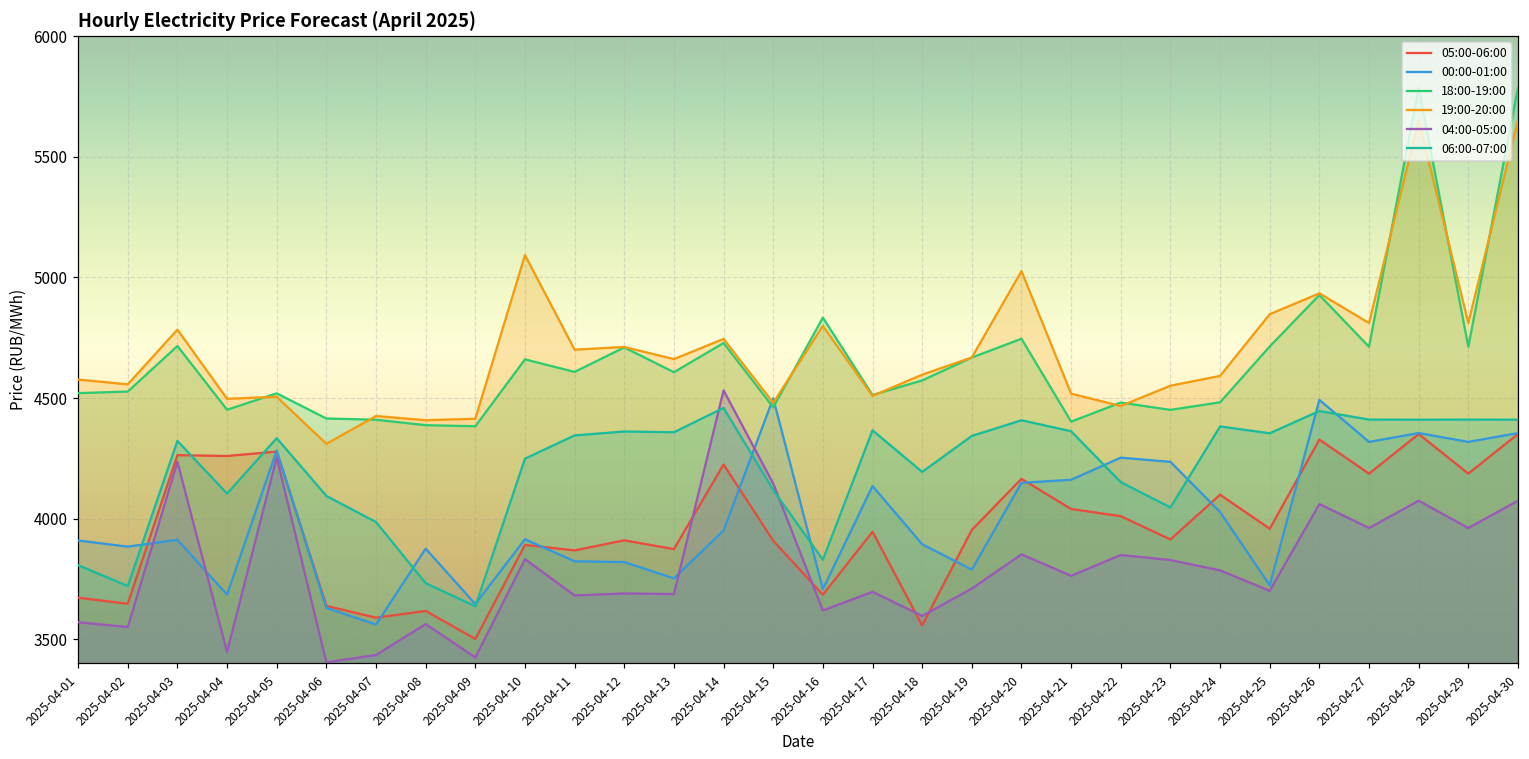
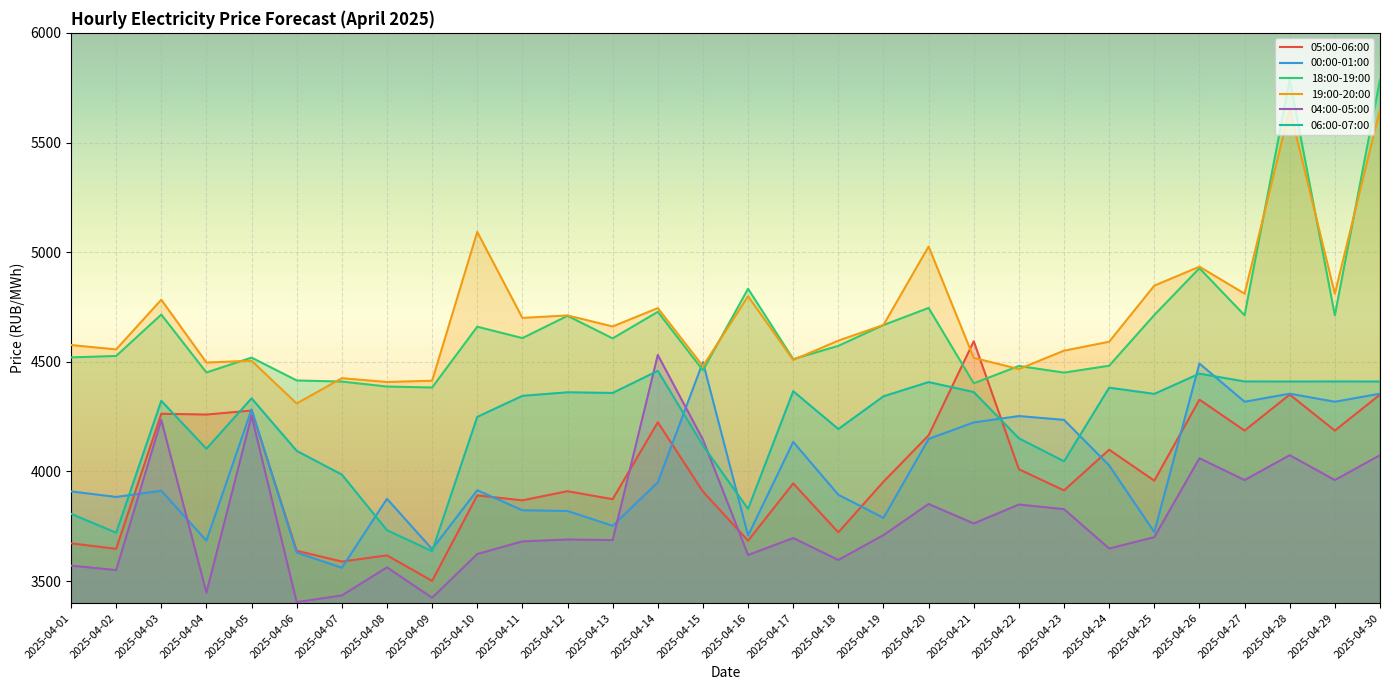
  {
    "05:00-06:00": {
      "2025-04-01": 3670,
      "2025-04-02": 3650,
      "2025-04-03": 4260,
      "2025-04-04": 4260,
      "2025-04-07": 3590,
      "2025-04-08": 3620,
      "2025-04-09": 3500,
      "2025-04-10": 3890,
      "2025-04-11": 3870,
      "2025-04-12": 3910,
      "2025-04-13": 3870,
      "2025-04-14": 4220,
      "2025-04-15": 3910,
      "2025-04-16": 3680,
      "2025-04-17": 3950,
-     "2025-04-18": 3560,
+     "2025-04-18": 3720,
      "2025-04-19": 3950,
      "2025-04-20": 4160,
-     "2025-04-21": 4040,
+     "2025-04-21": 4590,
      "2025-04-22": 4010,
      "2025-04-23": 3910,
      "2025-04-24": 4100,
      "2025-04-25": 3960,
      "2025-04-26": 4330,
      "2025-04-27": 4190,
      "2025-04-29": 4190
    },
    "00:00-01:00": {
      "2025-04-01": 3910,
      "2025-04-02": 3880,
      "2025-04-03": 3910,
      "2025-04-04": 3680,
      "2025-04-07": 3560,
      "2025-04-08": 3880,
      "2025-04-10": 3910,
      "2025-04-11": 3820,
      "2025-04-12": 3820,
      "2025-04-13": 3750,
      "2025-04-14": 3950,
      "2025-04-15": 4500,
      "2025-04-16": 3710,
      "2025-04-17": 4130,
      "2025-04-18": 3890,
      "2025-04-19": 3790,
      "2025-04-20": 4150,
-     "2025-04-21": 4160,
+     "2025-04-21": 4220,
      "2025-04-22": 4250,
      "2025-04-23": 4240,
      "2025-04-24": 4030,
      "2025-04-25": 3720,
      "2025-04-26": 4490,
      "2025-04-27": 4320,
      "2025-04-29": 4320
    },
    "19:00-20:00": {
      "2025-04-01": 4580,
      "2025-04-02": 4560,
      "2025-04-03": 4780,
      "2025-04-04": 4500,
      "2025-04-05": 4510,
      "2025-04-06": 4310,
      "2025-04-07": 4430,
      "2025-04-08": 4410,
      "2025-04-09": 4410,
      "2025-04-10": 5090,
      "2025-04-11": 4700,
      "2025-04-13": 4660,
      "2025-04-14": 4740,
      "2025-04-15": 4480,
      "2025-04-16": 4800,
      "2025-04-18": 4600,
      "2025-04-20": 5030,
      "2025-04-21": 4520,
      "2025-04-22": 4470,
      "2025-04-23": 4550,
      "2025-04-24": 4590,
      "2025-04-25": 4850,
      "2025-04-27": 4810,
      "2025-04-29": 4810,
      "2025-04-30": 5650
    },
    "04:00-05:00": {
      "2025-04-01": 3570,
      "2025-04-02": 3550,
      "2025-04-03": 4240,
      "2025-04-04": 3450,
      "2025-04-05": 4250,
      "2025-04-06": 3400,
      "2025-04-07": 3430,
      "2025-04-08": 3560,
      "2025-04-09": 3420,
-     "2025-04-10": 3830,
+     "2025-04-10": 3620,
      "2025-04-11": 3680,
      "2025-04-12": 3690,
      "2025-04-13": 3690,
      "2025-04-14": 4530,
      "2025-04-15": 4150,
      "2025-04-16": 3620,
      "2025-04-17": 3700,
      "2025-04-18": 3600,
      "2025-04-19": 3710,
      "2025-04-20": 3850,
      "2025-04-21": 3760,
      "2025-04-22": 3850,
      "2025-04-23": 3830,
-     "2025-04-24": 3790,
+     "2025-04-24": 3650,
      "2025-04-25": 3700,
      "2025-04-26": 4060,
      "2025-04-27": 3960,
      "2025-04-28": 4070,
      "2025-04-29": 3960,
      "2025-04-30": 4070
    }
  }
